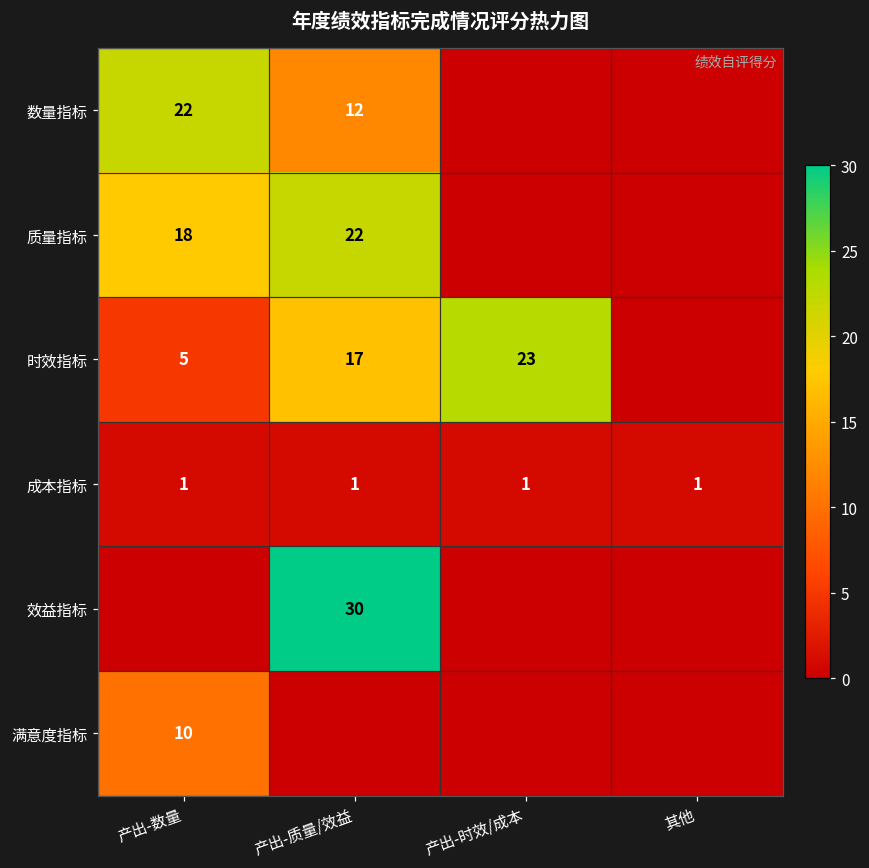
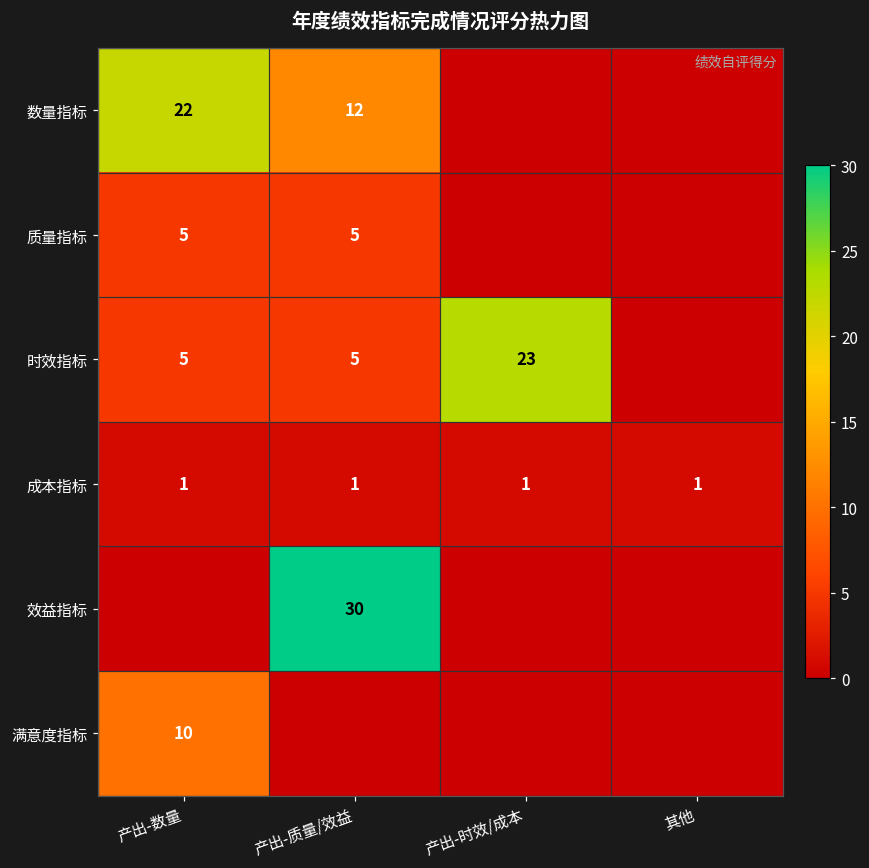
  {
    "数量指标": {
      "产出-数量": 22,
      "产出-质量/效益": 12
    },
    "质量指标": {
-     "产出-数量": 18,
-     "产出-质量/效益": 22
+     "产出-数量": 5,
+     "产出-质量/效益": 5
    },
    "时效指标": {
      "产出-数量": 5,
-     "产出-质量/效益": 17,
+     "产出-质量/效益": 5,
      "产出-时效/成本": 23
    },
    "成本指标": {
      "产出-数量": 1,
      "产出-质量/效益": 1,
      "产出-时效/成本": 1,
      "其他": 1
    },
    "效益指标": {
      "产出-质量/效益": 30
    },
    "满意度指标": {
      "产出-数量": 10
    }
  }
